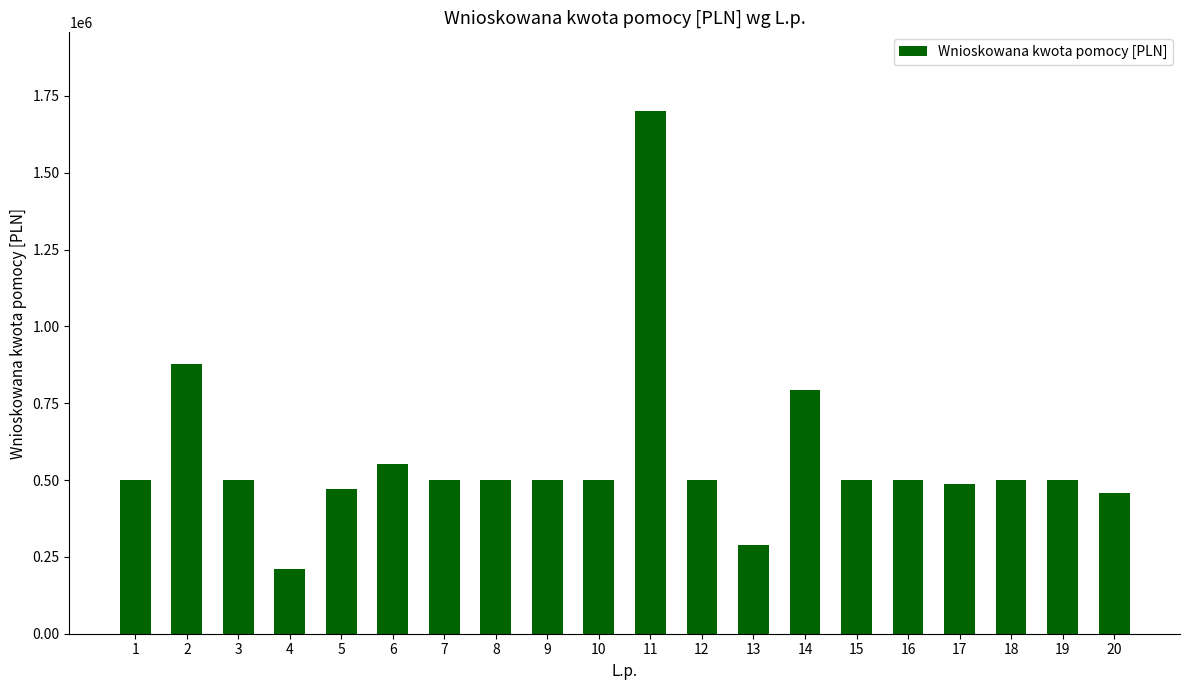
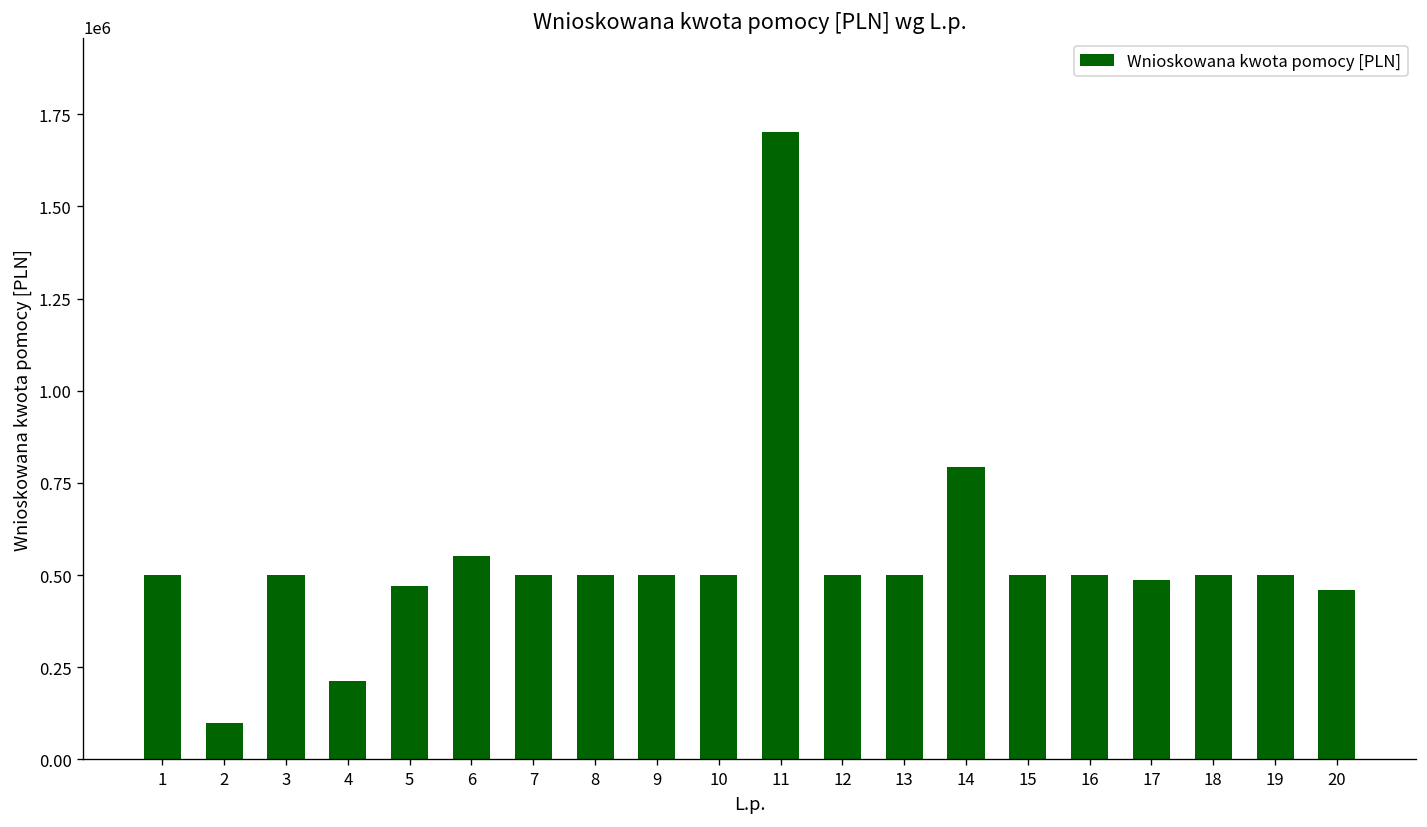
  {
    "1": 500000,
-   "2": 880000,
+   "2": 100000,
    "3": 500000,
    "4": 210000,
    "5": 470000,
    "6": 550000,
    "7": 500000,
    "8": 500000,
    "9": 500000,
    "10": 500000,
    "11": 1700000,
    "12": 500000,
-   "13": 290000,
+   "13": 500000,
    "14": 790000,
    "15": 500000,
    "16": 500000,
    "17": 490000,
    "18": 500000,
    "19": 500000,
    "20": 460000
  }
